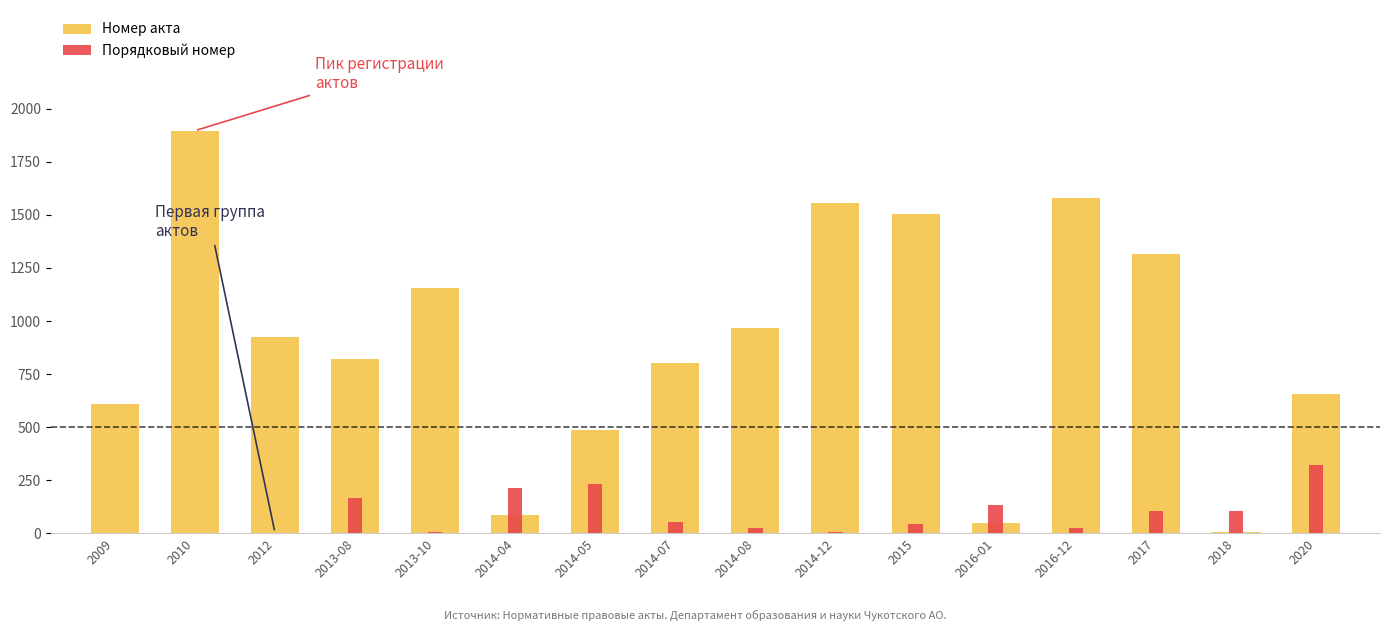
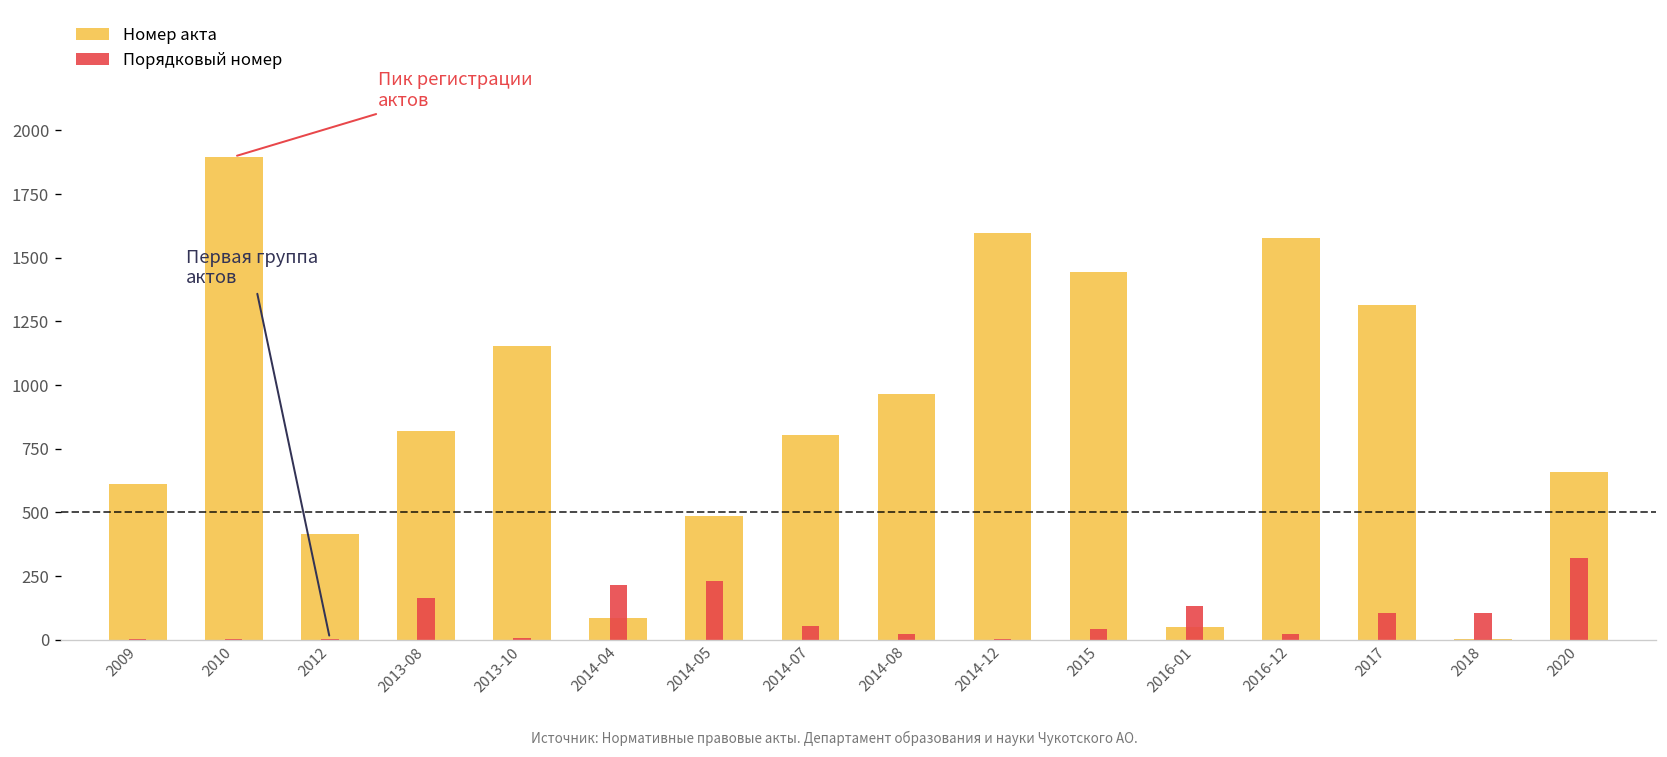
  {
    "Номер акта": {
      "2009": 610,
      "2010": 1900,
-     "2012": 930,
+     "2012": 410,
      "2013-08": 820,
      "2013-10": 1160,
      "2014-05": 490,
      "2014-07": 800,
      "2014-08": 970,
-     "2014-12": 1560,
-     "2015": 1510,
+     "2014-12": 1600,
+     "2015": 1440,
      "2016-12": 1580,
      "2017": 1310,
      "2020": 660
    },
    "Порядковый номер": {
      "2014-04": 210,
      "2016-01": 130,
      "2018": 110
    }
  }
